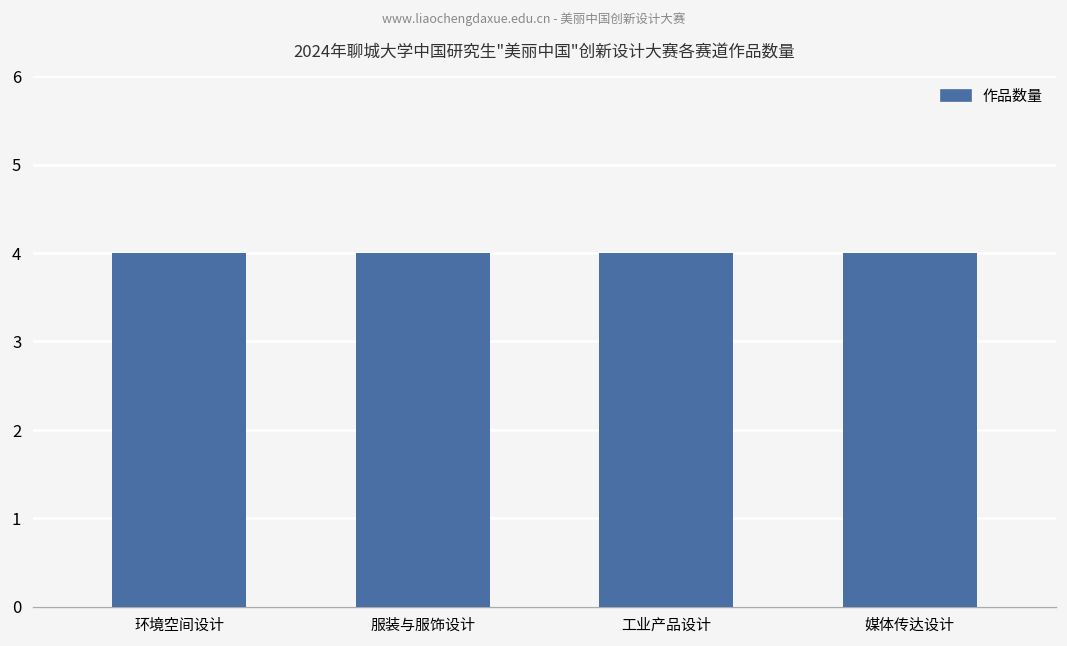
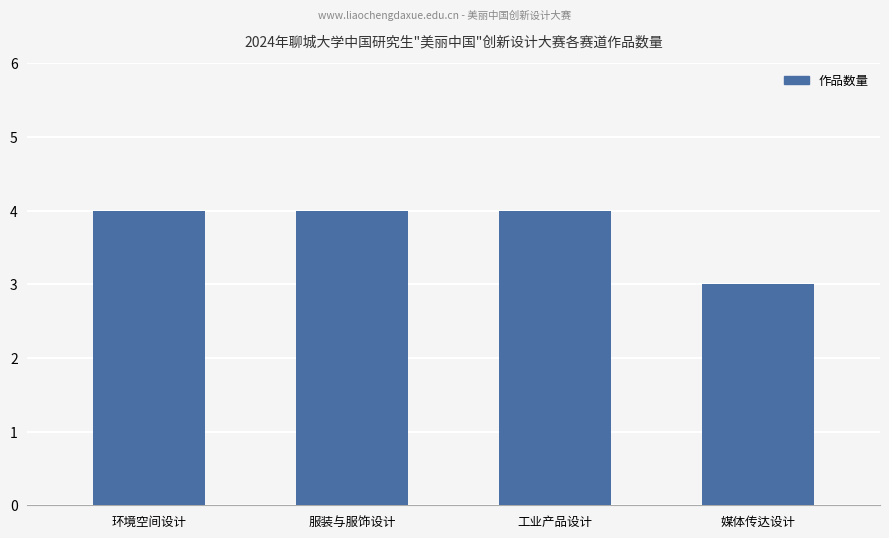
  {
    "环境空间设计": 4,
    "服装与服饰设计": 4,
    "工业产品设计": 4,
-   "媒体传达设计": 4
+   "媒体传达设计": 3
  }
